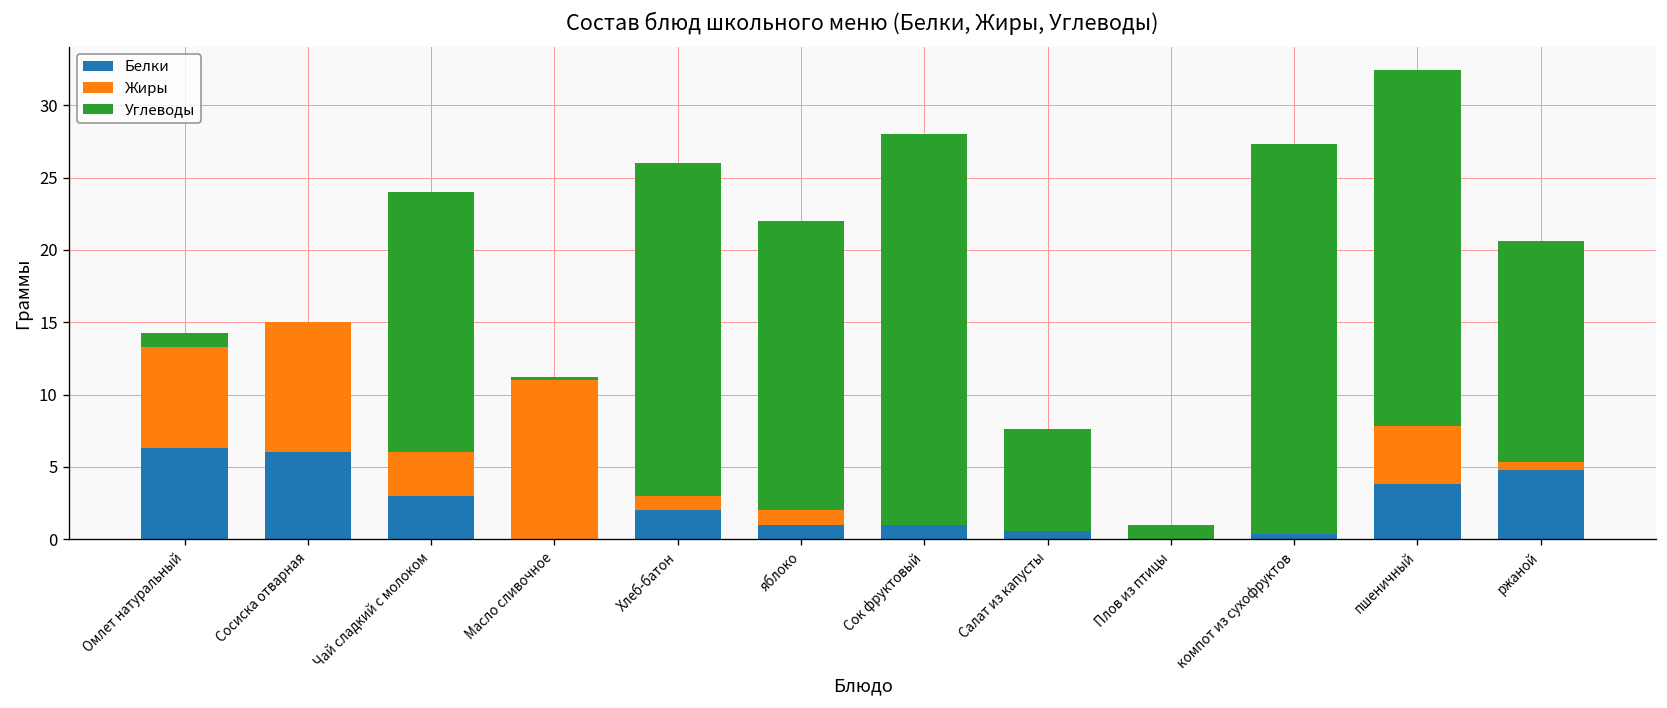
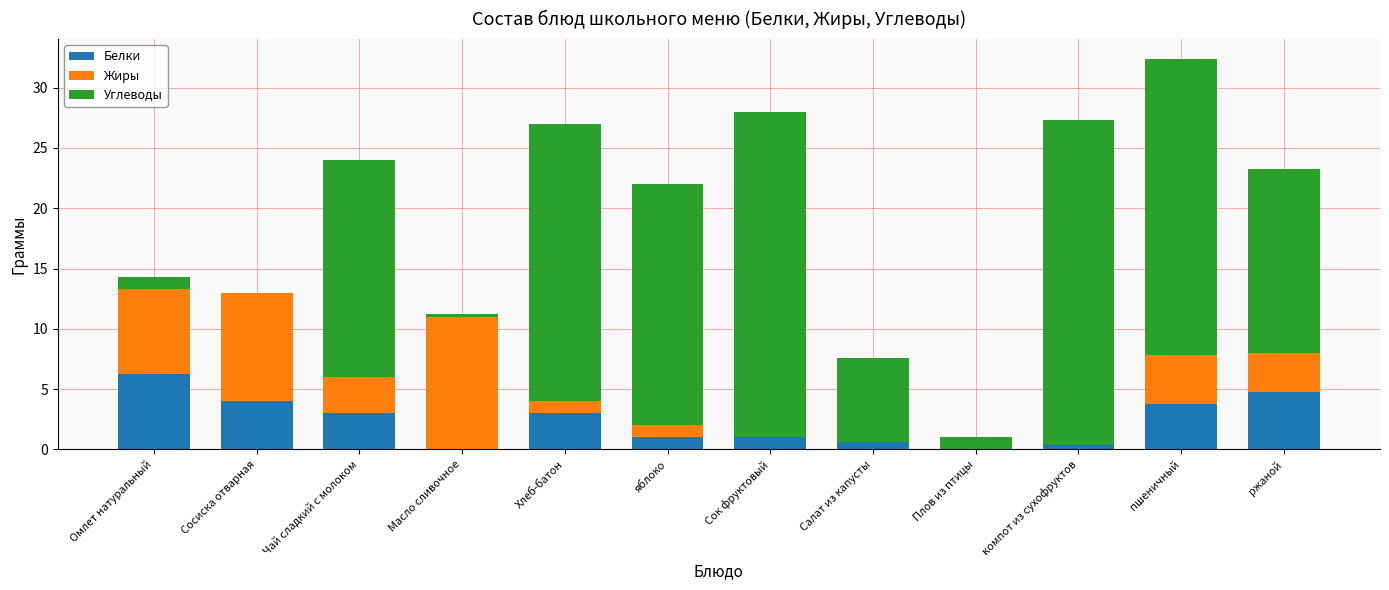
  {
    "Белки": {
      "Омлет натуральный": 6.3,
-     "Сосиска отварная": 6,
+     "Сосиска отварная": 4,
      "Чай сладкий с молоком": 3,
      "Масло сливочное": 0,
-     "Хлеб-батон": 2,
+     "Хлеб-батон": 3,
      "яблоко": 1,
      "Сок фруктовый": 1,
      "Салат из капусты": 0.6,
      "Плов из птицы": 0,
      "компот из сухофруктов": 0.4,
      "пшеничный": 4,
      "ржаной": 4.8
    },
    "Жиры": {
      "Омлет натуральный": 7.0,
      "Сосиска отварная": 9.0,
      "Чай сладкий с молоком": 3.0,
      "Масло сливочное": 11.0,
      "Хлеб-батон": 1.0,
      "яблоко": 1.0,
      "Сок фруктовый": 0.0,
      "Салат из капусты": 0.0,
      "Плов из птицы": 0.0,
      "компот из сухофруктов": 0.0,
      "пшеничный": 4.0,
-     "ржаной": 0.6
+     "ржаной": 3.3
    },
    "Углеводы": {
      "Омлет натуральный": 1.0,
      "Сосиска отварная": 0.0,
      "Чай сладкий с молоком": 18.0,
      "Хлеб-батон": 23.0,
      "яблоко": 20.0,
      "Сок фруктовый": 27.0,
      "Салат из капусты": 7.0,
      "Плов из птицы": 1.0,
      "компот из сухофруктов": 27.0,
      "пшеничный": 24.6,
      "ржаной": 15.3
    }
  }
